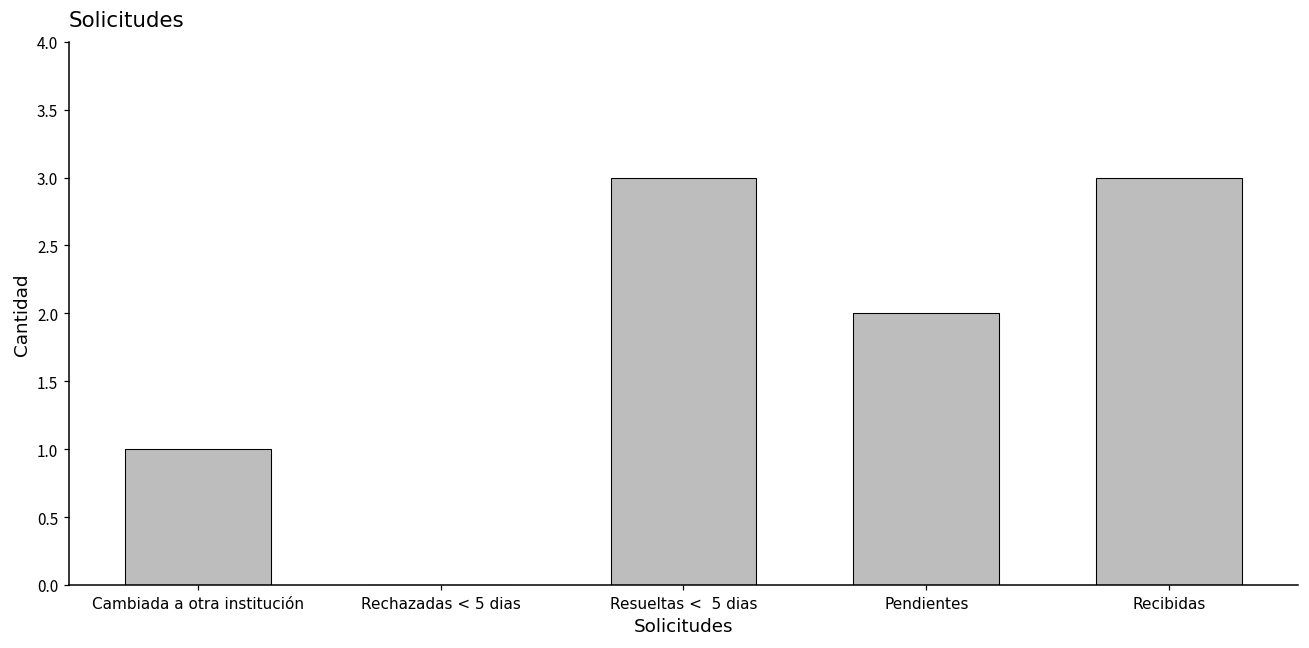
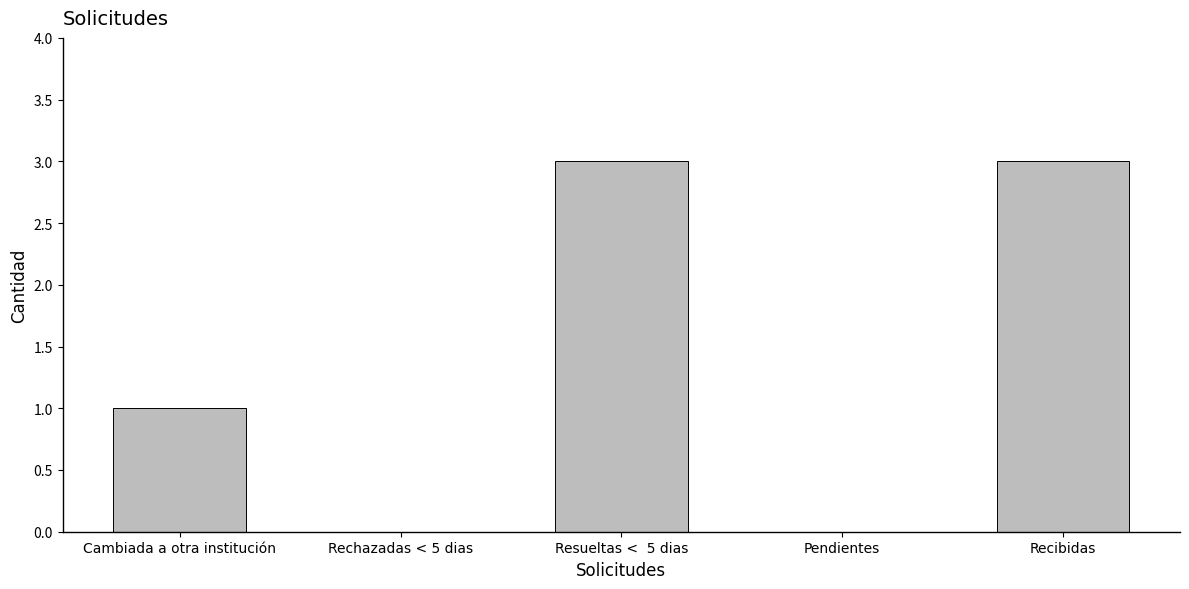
  {
    "Cambiada a otra institución": 1,
    "Rechazadas < 5 dias": 0,
    "Resueltas < 5 dias": 3,
-   "Pendientes": 2,
+   "Pendientes": 0,
    "Recibidas": 3
  }
